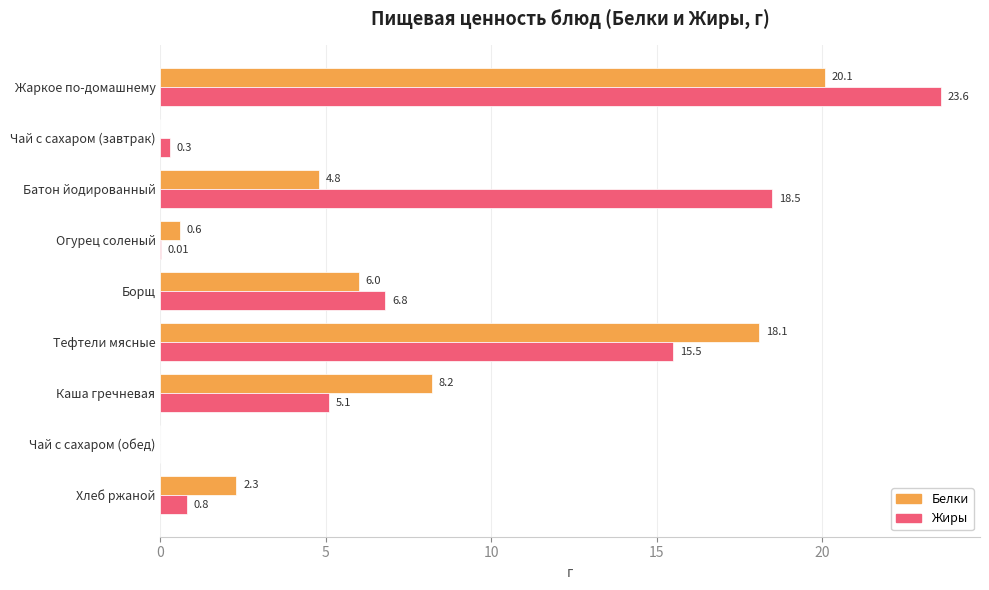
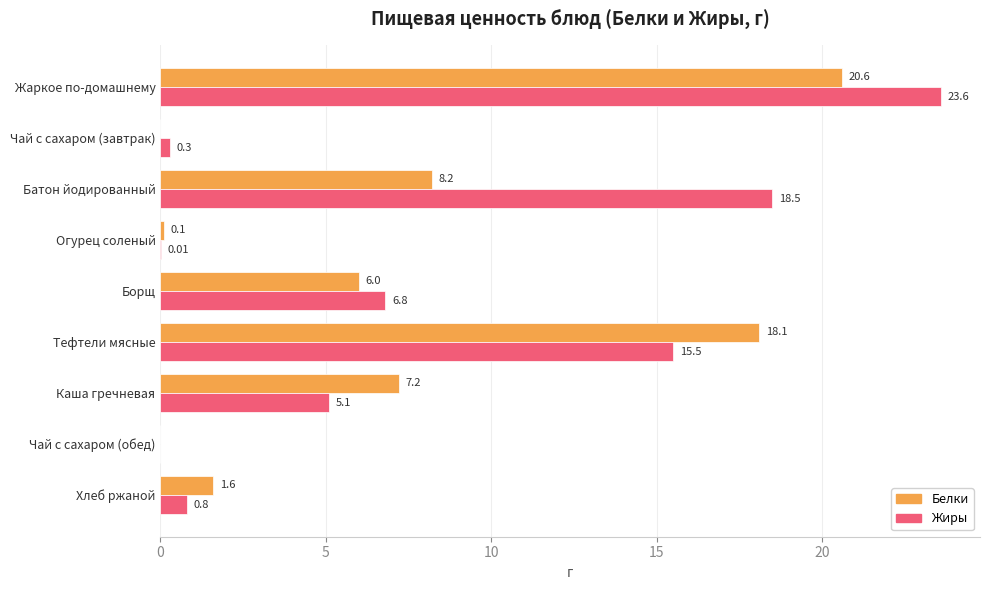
  {
    "Белки": {
-     "Жаркое по-домашнему": 20.1,
-     "Батон йодированный": 4.8,
-     "Огурец соленый": 0.6,
+     "Жаркое по-домашнему": 20.6,
+     "Батон йодированный": 8.2,
+     "Огурец соленый": 0.1,
      "Борщ": 6.0,
      "Тефтели мясные": 18.1,
-     "Каша гречневая": 8.2,
-     "Хлеб ржаной": 2.3
+     "Каша гречневая": 7.2,
+     "Хлеб ржаной": 1.6
    },
    "Жиры": {
      "Жаркое по-домашнему": 23.6,
      "Чай с сахаром (завтрак)": 0.3,
      "Батон йодированный": 18.5,
      "Огурец соленый": 0.01,
      "Борщ": 6.8,
      "Тефтели мясные": 15.5,
      "Каша гречневая": 5.1,
      "Хлеб ржаной": 0.8
    }
  }
